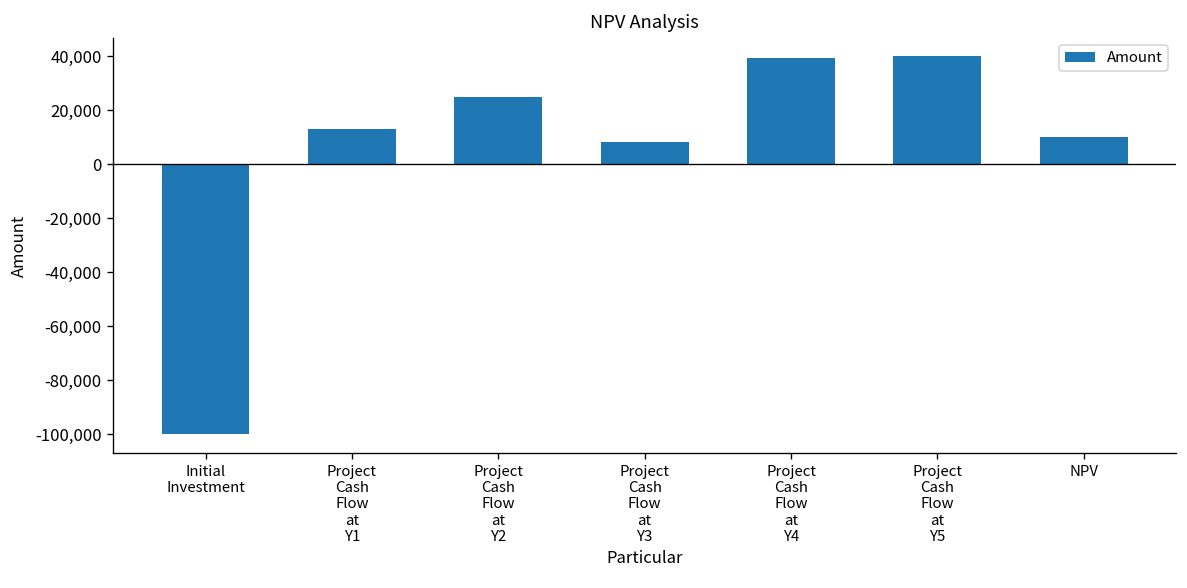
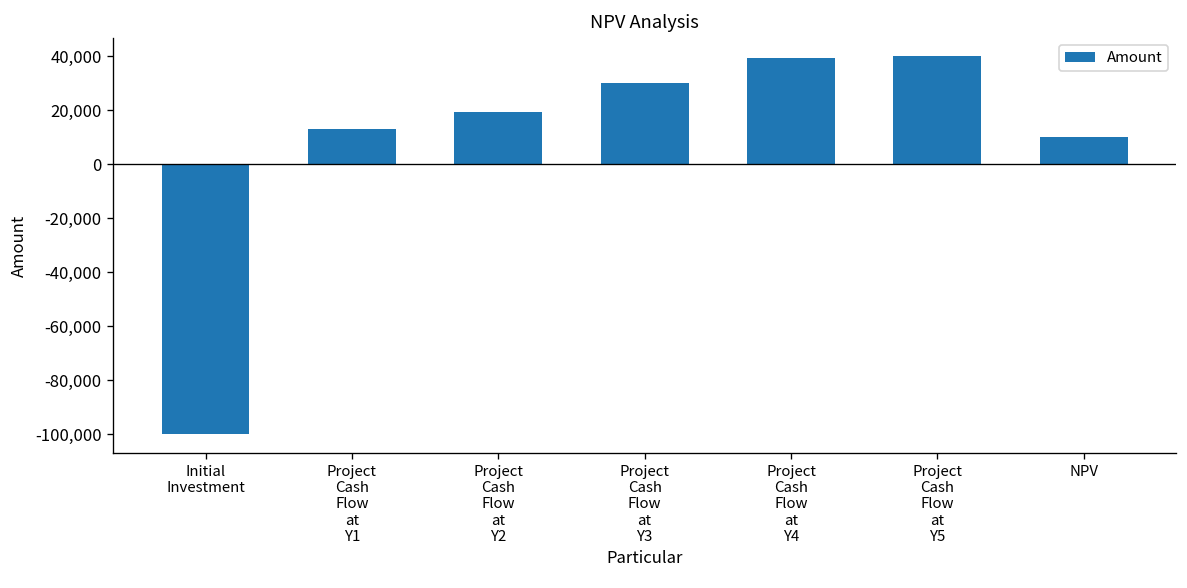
  {
    "Initial Investment": "-100,000",
    "Project Cash Flow at Y1": "13,000",
-   "Project Cash Flow at Y2": "25,000",
-   "Project Cash Flow at Y3": "8,000",
+   "Project Cash Flow at Y2": "20,000",
+   "Project Cash Flow at Y3": "30,000",
    "Project Cash Flow at Y4": "39,000",
    "Project Cash Flow at Y5": "40,000",
    "NPV": "10,000"
  }
